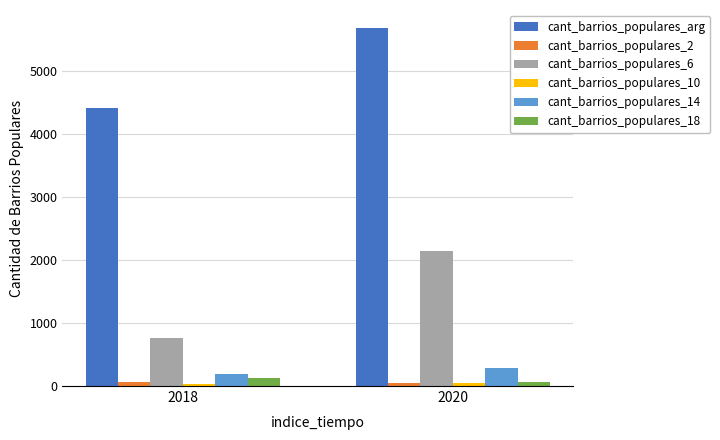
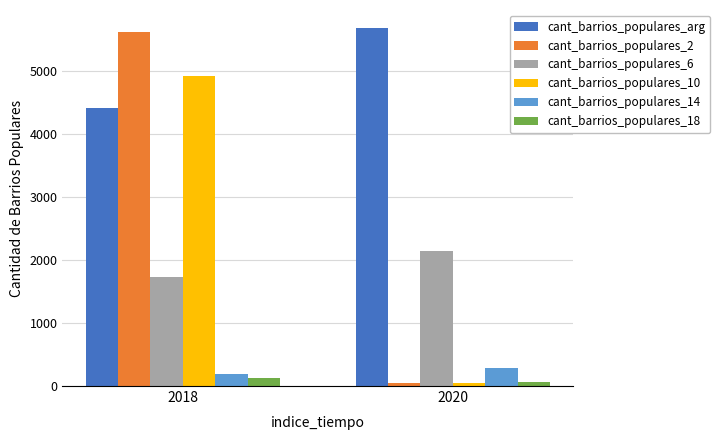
  {
    "cant_barrios_populares_2": {
-     "2018": 100,
+     "2018": 5600,
      "2020": 100
    },
    "cant_barrios_populares_6": {
-     "2018": 800,
+     "2018": 1700,
      "2020": 2100
    },
    "cant_barrios_populares_10": {
-     "2018": 0,
+     "2018": 4900,
      "2020": 0
    },
    "cant_barrios_populares_18": {
      "2018": 100,
      "2020": 100
    }
  }
